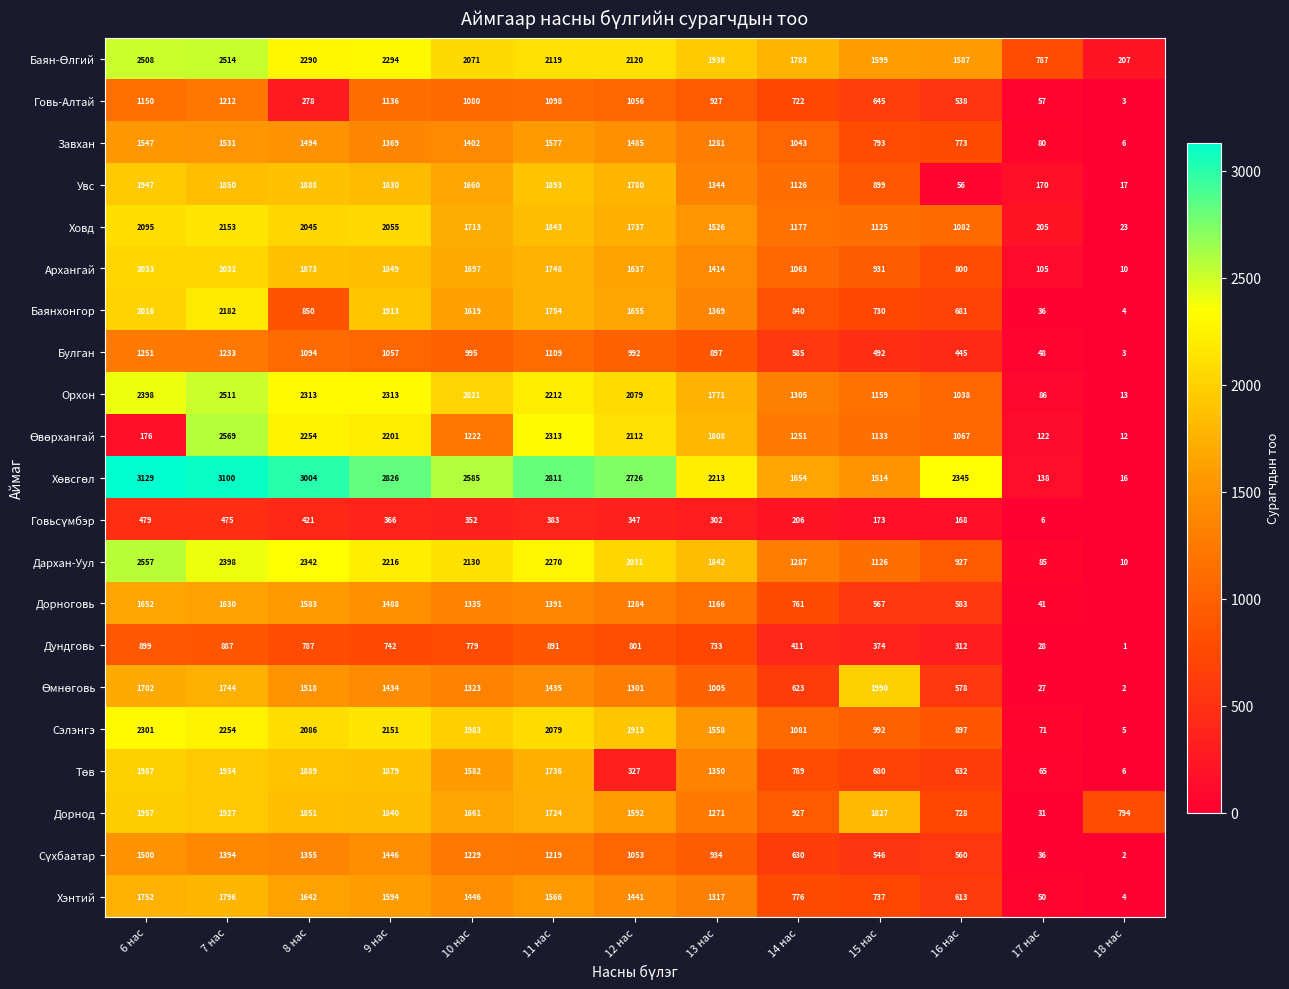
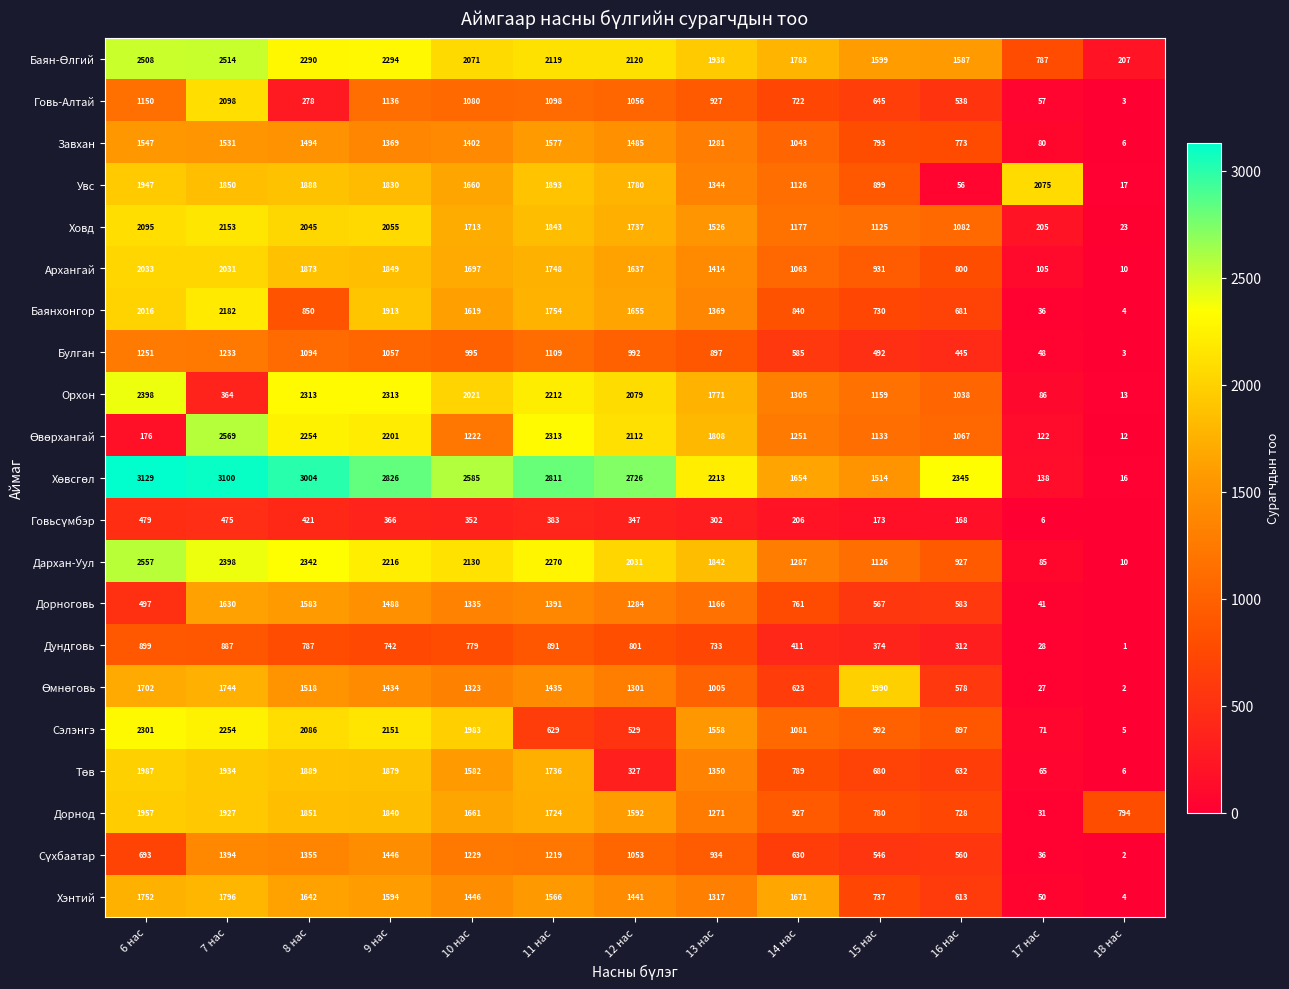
  {
    "Говь-Алтай": {
      "6 нас": 1150,
-     "7 нас": 1212,
+     "7 нас": 2098,
      "8 нас": 278,
      "9 нас": 1136,
      "10 нас": 1080,
      "11 нас": 1098,
      "12 нас": 1056,
      "13 нас": 927,
      "14 нас": 722,
      "15 нас": 645,
      "16 нас": 538,
      "17 нас": 57,
      "18 нас": 3
    },
    "Увс": {
      "6 нас": 1947,
      "7 нас": 1850,
      "8 нас": 1888,
      "9 нас": 1830,
      "10 нас": 1660,
      "11 нас": 1893,
      "12 нас": 1780,
      "13 нас": 1344,
      "14 нас": 1126,
      "15 нас": 899,
      "16 нас": 56,
-     "17 нас": 170,
+     "17 нас": 2075,
      "18 нас": 17
    },
    "Орхон": {
      "6 нас": 2398,
-     "7 нас": 2511,
+     "7 нас": 364,
      "8 нас": 2313,
      "9 нас": 2313,
      "10 нас": 2021,
      "11 нас": 2212,
      "12 нас": 2079,
      "13 нас": 1771,
      "14 нас": 1305,
      "15 нас": 1159,
      "16 нас": 1038,
      "17 нас": 86,
      "18 нас": 13
    },
    "Дорноговь": {
-     "6 нас": 1652,
+     "6 нас": 497,
      "7 нас": 1630,
      "8 нас": 1583,
      "9 нас": 1488,
      "10 нас": 1335,
      "11 нас": 1391,
      "12 нас": 1284,
      "13 нас": 1166,
      "14 нас": 761,
      "15 нас": 567,
      "16 нас": 583,
      "17 нас": 41
    },
    "Сэлэнгэ": {
      "6 нас": 2301,
      "7 нас": 2254,
      "8 нас": 2086,
      "9 нас": 2151,
      "10 нас": 1983,
-     "11 нас": 2079,
-     "12 нас": 1913,
+     "11 нас": 629,
+     "12 нас": 529,
      "13 нас": 1558,
      "14 нас": 1081,
      "15 нас": 992,
      "16 нас": 897,
      "17 нас": 71,
      "18 нас": 5
    },
    "Дорнод": {
      "6 нас": 1957,
      "7 нас": 1927,
      "8 нас": 1851,
      "9 нас": 1840,
      "10 нас": 1661,
      "11 нас": 1724,
      "12 нас": 1592,
      "13 нас": 1271,
      "14 нас": 927,
-     "15 нас": 1827,
+     "15 нас": 780,
      "16 нас": 728,
      "17 нас": 31,
      "18 нас": 794
    },
    "Сүхбаатар": {
-     "6 нас": 1500,
+     "6 нас": 693,
      "7 нас": 1394,
      "8 нас": 1355,
      "9 нас": 1446,
      "10 нас": 1229,
      "11 нас": 1219,
      "12 нас": 1053,
      "13 нас": 934,
      "14 нас": 630,
      "15 нас": 546,
      "16 нас": 560,
      "17 нас": 36,
      "18 нас": 2
    },
    "Хэнтий": {
      "6 нас": 1752,
      "7 нас": 1796,
      "8 нас": 1642,
      "9 нас": 1594,
      "10 нас": 1446,
      "11 нас": 1566,
      "12 нас": 1441,
      "13 нас": 1317,
-     "14 нас": 776,
+     "14 нас": 1671,
      "15 нас": 737,
      "16 нас": 613,
      "17 нас": 50,
      "18 нас": 4
    }
  }
